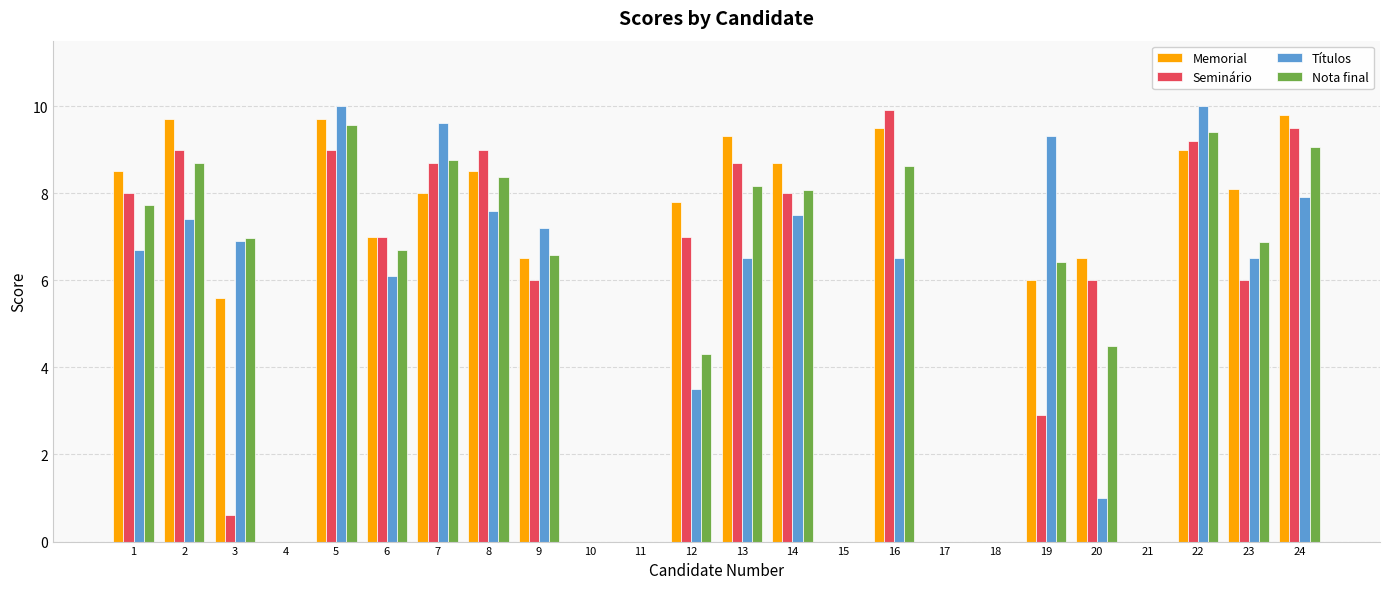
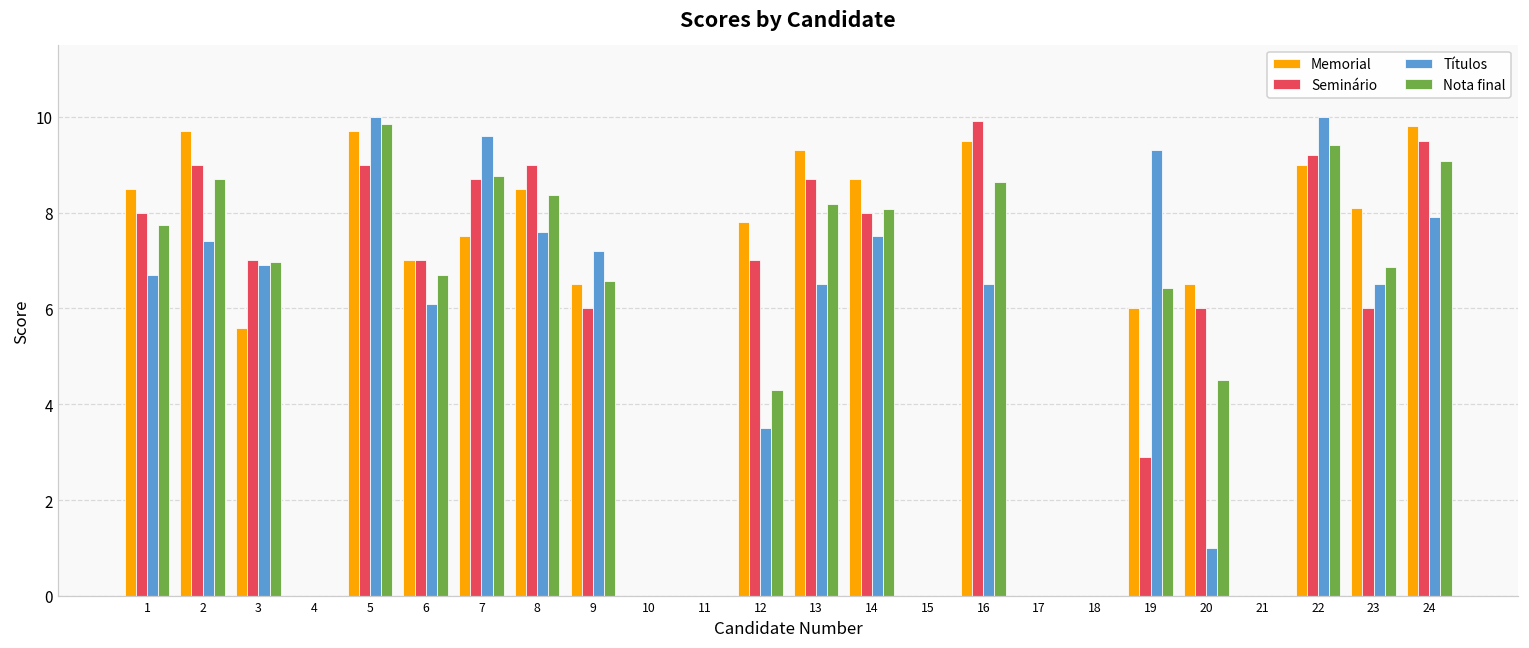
  {
    "Memorial": {
      "1": 8.5,
      "2": 9.7,
      "3": 5.6,
      "4": 0.0,
      "5": 9.7,
      "6": 7.0,
-     "7": 8.0,
+     "7": 7.5,
      "8": 8.5,
      "9": 6.5,
      "10": 0.0,
      "11": 0.0,
      "12": 7.8,
      "13": 9.3,
      "14": 8.7,
      "15": 0.0,
      "16": 9.5,
      "17": 0.0,
      "18": 0.0,
      "19": 6.0,
      "20": 6.5,
      "21": 0.0,
      "22": 9.0,
      "23": 8.1,
      "24": 9.8
    },
    "Seminário": {
      "1": 8.0,
      "2": 9.0,
-     "3": 0.6,
+     "3": 7.0,
      "4": 0.0,
      "5": 9.0,
      "6": 7.0,
      "7": 8.7,
      "8": 9.0,
      "9": 6.0,
      "10": 0.0,
      "11": 0.0,
      "12": 7.0,
      "13": 8.7,
      "14": 8.0,
      "15": 0.0,
      "16": 9.9,
      "17": 0.0,
      "18": 0.0,
      "19": 2.9,
      "20": 6.0,
      "21": 0.0,
      "22": 9.2,
      "23": 6.0,
      "24": 9.5
    },
    "Títulos": {
      "1": 6.7,
      "2": 7.4,
      "3": 6.9,
      "4": 0.0,
      "5": 10.0,
      "6": 6.1,
      "7": 9.6,
      "8": 7.6,
      "9": 7.2,
      "10": 0.0,
      "11": 0.0,
      "12": 3.5,
      "13": 6.5,
      "14": 7.5,
      "15": 0.0,
      "16": 6.5,
      "17": 0.0,
      "18": 0.0,
      "19": 9.3,
      "20": 1.0,
      "21": 0.0,
      "22": 10.0,
      "23": 6.5,
      "24": 7.9
    },
    "Nota final": {
      "1": 7.7,
      "2": 8.7,
      "3": 7.0,
      "4": 0.0,
-     "5": 9.6,
+     "5": 9.9,
      "6": 6.7,
      "7": 8.8,
      "8": 8.4,
      "9": 6.6,
      "10": 0.0,
      "11": 0.0,
      "12": 4.3,
      "13": 8.2,
      "14": 8.1,
      "15": 0.0,
      "16": 8.6,
      "17": 0.0,
      "18": 0.0,
      "19": 6.4,
      "20": 4.5,
      "21": 0.0,
      "22": 9.4,
      "23": 6.9,
      "24": 9.1
    }
  }
